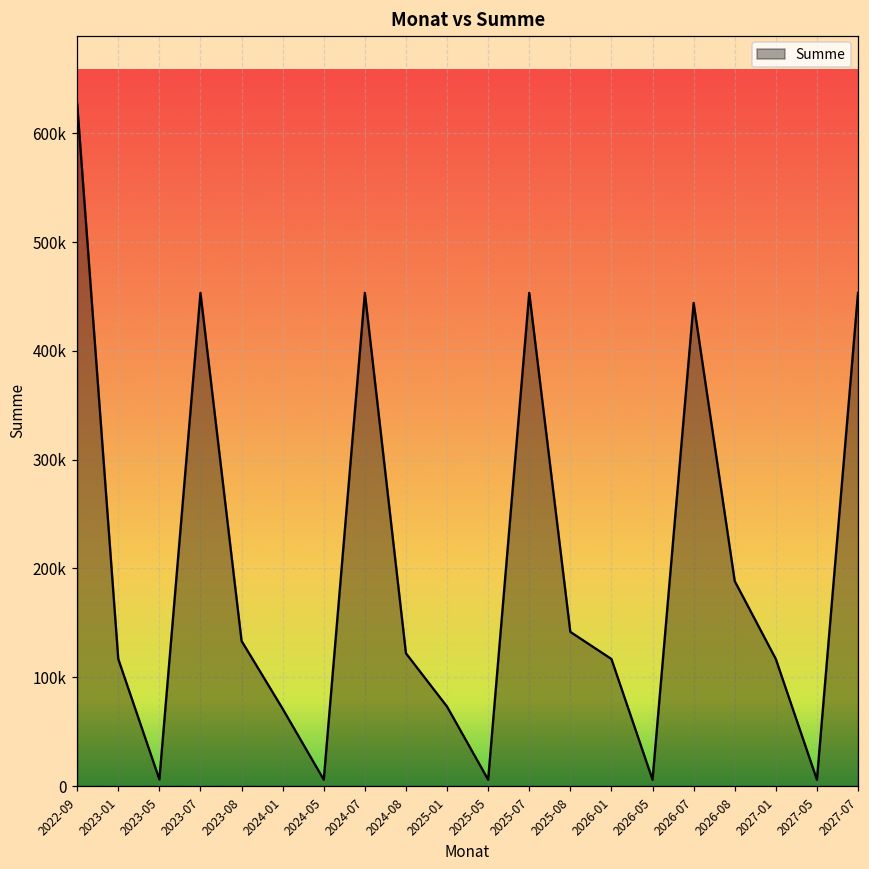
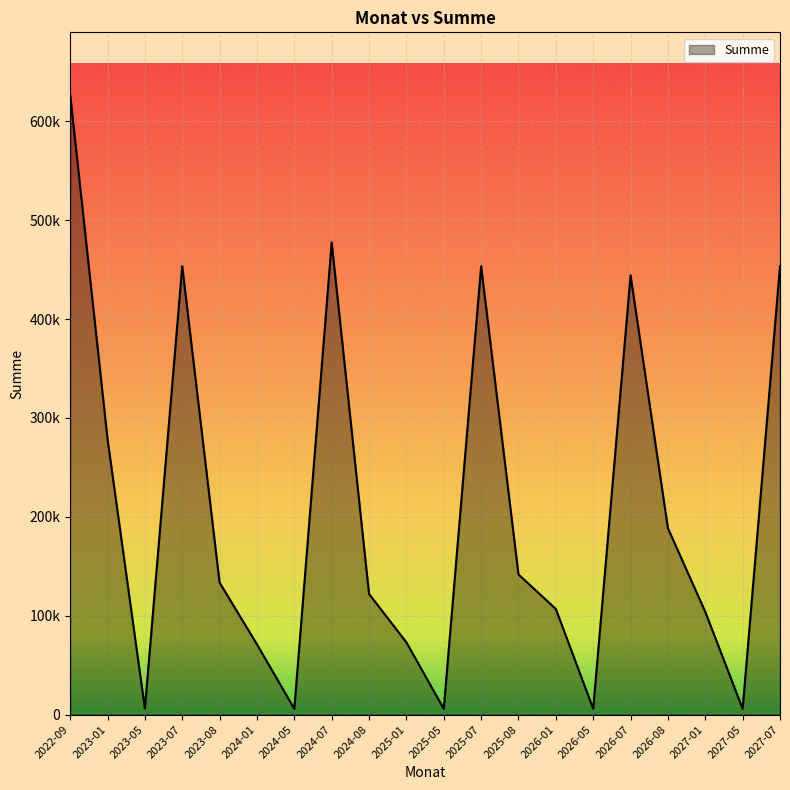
  {
    "2022-09": 630000,
-   "2023-01": 120000,
+   "2023-01": 280000,
    "2023-05": 10000,
    "2023-07": 450000,
    "2023-08": 130000,
    "2024-01": 70000,
    "2024-05": 10000,
-   "2024-07": 450000,
+   "2024-07": 480000,
    "2024-08": 120000,
    "2025-01": 70000,
    "2025-05": 10000,
    "2025-07": 450000,
    "2025-08": 140000,
-   "2026-01": 120000,
+   "2026-01": 110000,
    "2026-05": 10000,
    "2026-07": 440000,
    "2026-08": 190000,
-   "2027-01": 120000,
+   "2027-01": 100000,
    "2027-05": 10000,
    "2027-07": 450000
  }
